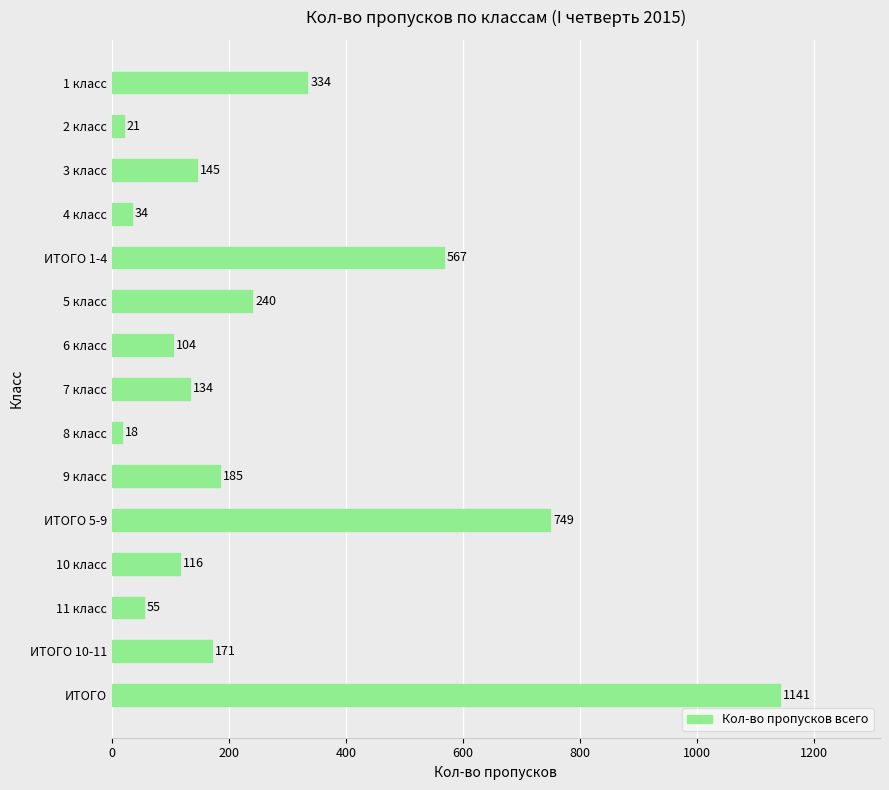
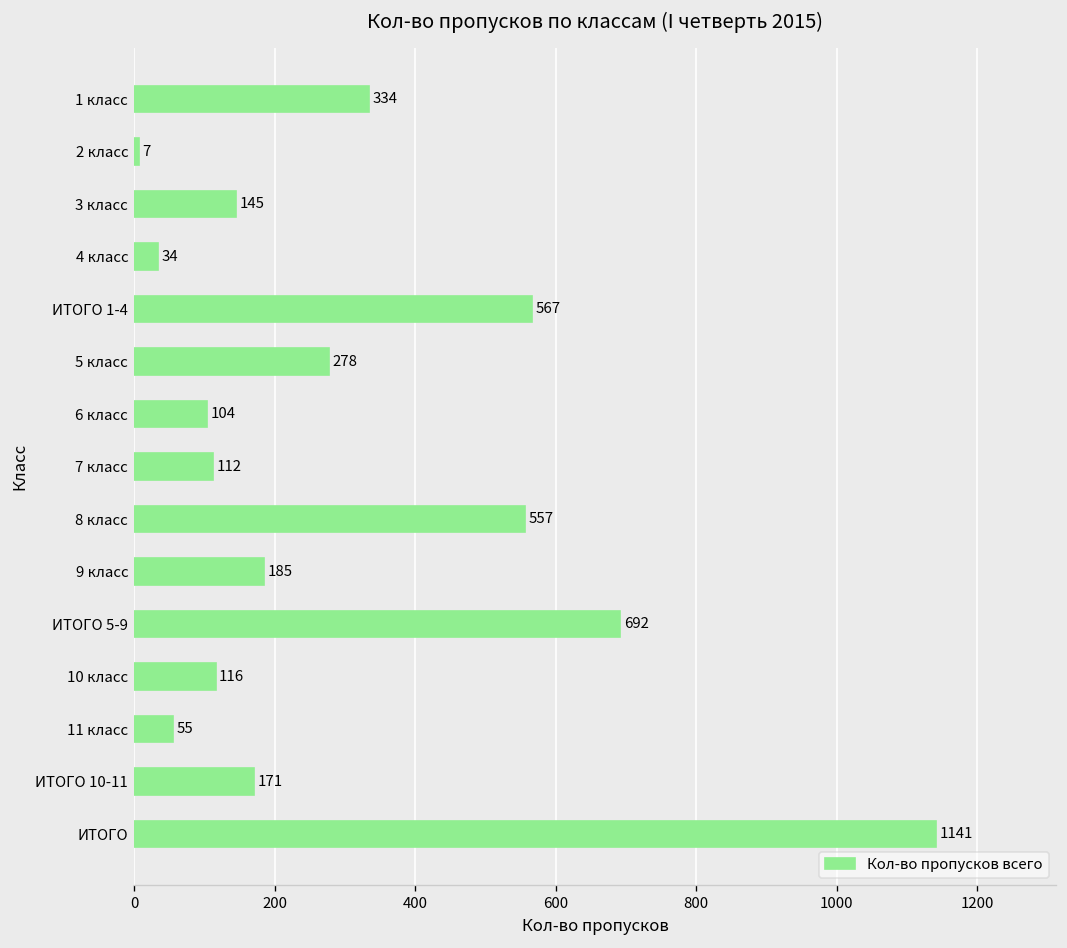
  {
    "1 класс": 334,
-   "2 класс": 21,
+   "2 класс": 7,
    "3 класс": 145,
    "4 класс": 34,
    "ИТОГО 1-4": 567,
-   "5 класс": 240,
+   "5 класс": 278,
    "6 класс": 104,
-   "7 класс": 134,
-   "8 класс": 18,
+   "7 класс": 112,
+   "8 класс": 557,
    "9 класс": 185,
-   "ИТОГО 5-9": 749,
+   "ИТОГО 5-9": 692,
    "10 класс": 116,
    "11 класс": 55,
    "ИТОГО 10-11": 171,
    "ИТОГО": 1141
  }
